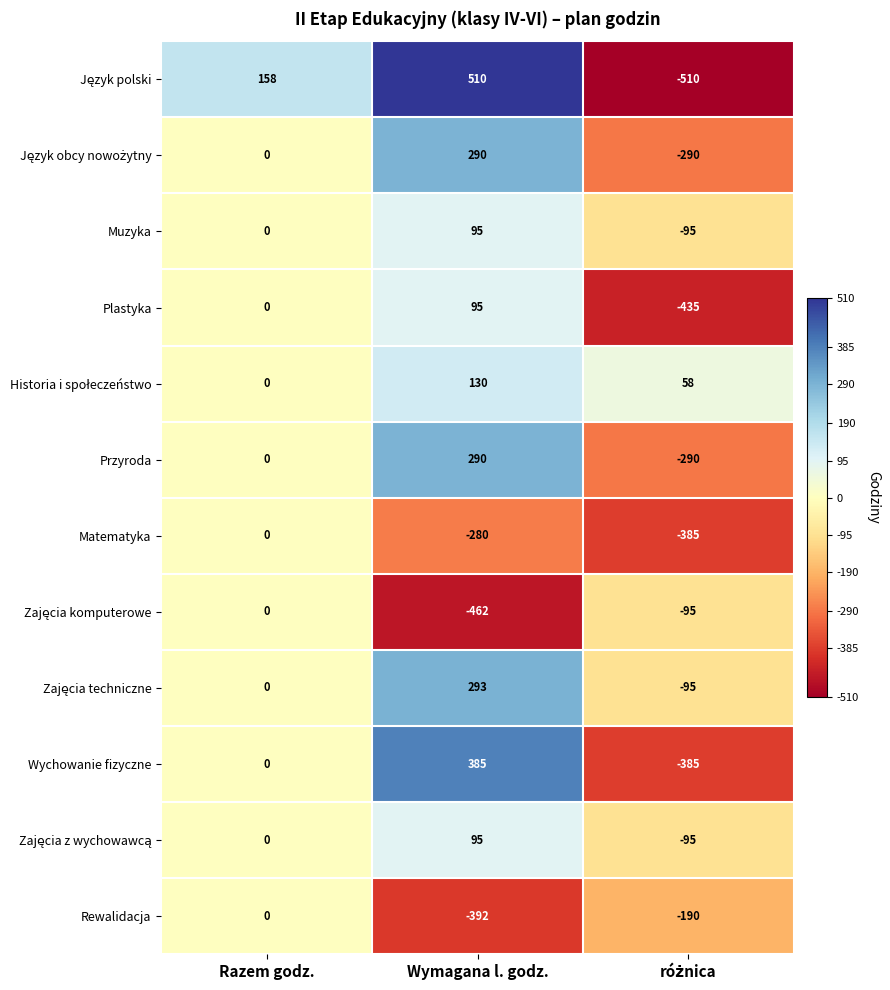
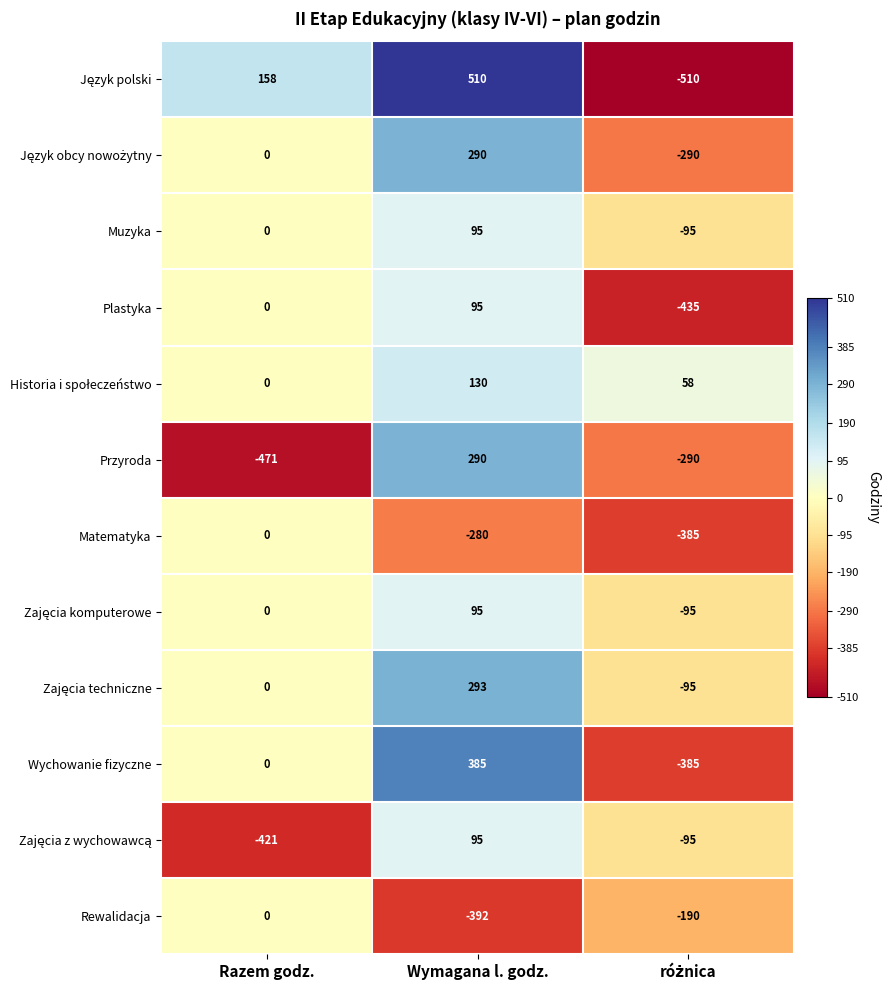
  {
    "Język polski": {
      "Razem godz.": 158,
      "Wymagana l. godz.": 510,
      "różnica": -510
    },
    "Język obcy nowożytny": {
      "Razem godz.": 0,
      "Wymagana l. godz.": 290,
      "różnica": -290
    },
    "Muzyka": {
      "Razem godz.": 0,
      "Wymagana l. godz.": 95,
      "różnica": -95
    },
    "Plastyka": {
      "Razem godz.": 0,
      "Wymagana l. godz.": 95,
      "różnica": -435
    },
    "Historia i społeczeństwo": {
      "Razem godz.": 0,
      "Wymagana l. godz.": 130,
      "różnica": 58
    },
    "Przyroda": {
-     "Razem godz.": 0,
+     "Razem godz.": -471,
      "Wymagana l. godz.": 290,
      "różnica": -290
    },
    "Matematyka": {
      "Razem godz.": 0,
      "Wymagana l. godz.": -280,
      "różnica": -385
    },
    "Zajęcia komputerowe": {
      "Razem godz.": 0,
-     "Wymagana l. godz.": -462,
+     "Wymagana l. godz.": 95,
      "różnica": -95
    },
    "Zajęcia techniczne": {
      "Razem godz.": 0,
      "Wymagana l. godz.": 293,
      "różnica": -95
    },
    "Wychowanie fizyczne": {
      "Razem godz.": 0,
      "Wymagana l. godz.": 385,
      "różnica": -385
    },
    "Zajęcia z wychowawcą": {
-     "Razem godz.": 0,
+     "Razem godz.": -421,
      "Wymagana l. godz.": 95,
      "różnica": -95
    },
    "Rewalidacja": {
      "Razem godz.": 0,
      "Wymagana l. godz.": -392,
      "różnica": -190
    }
  }
